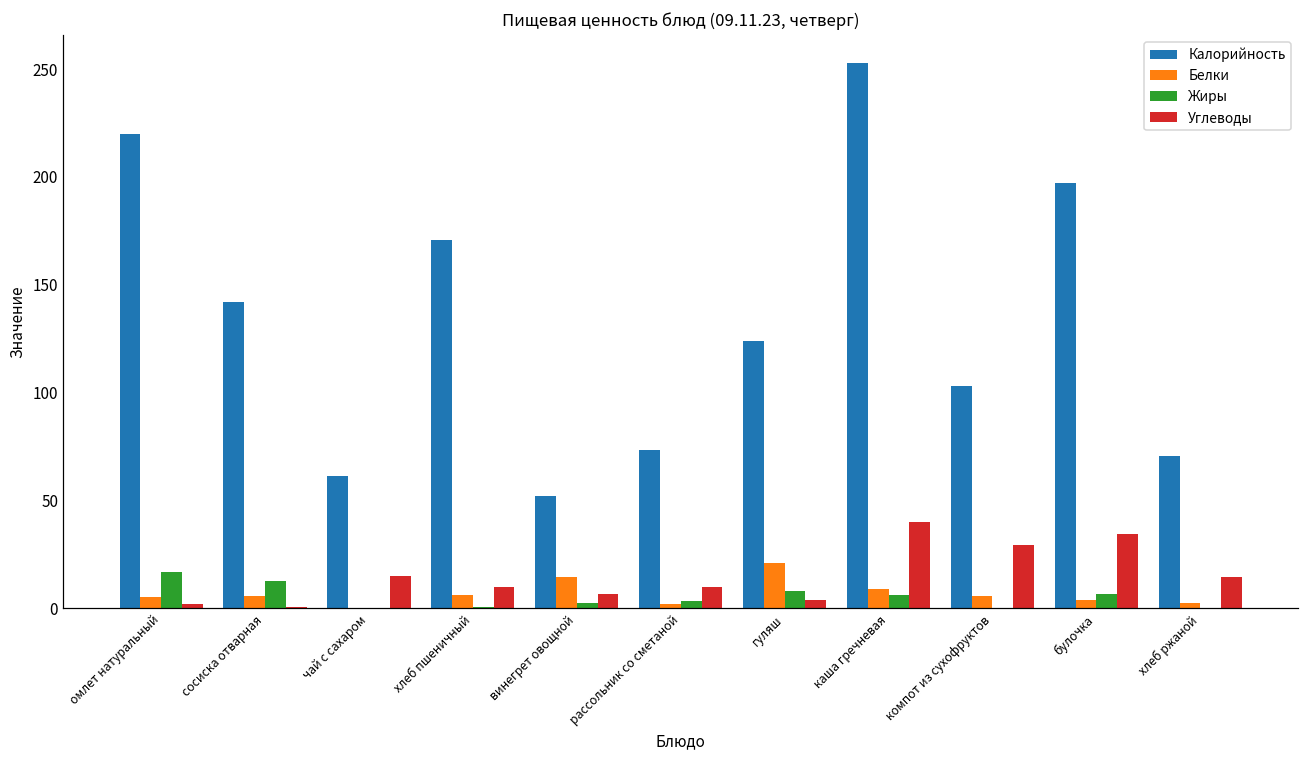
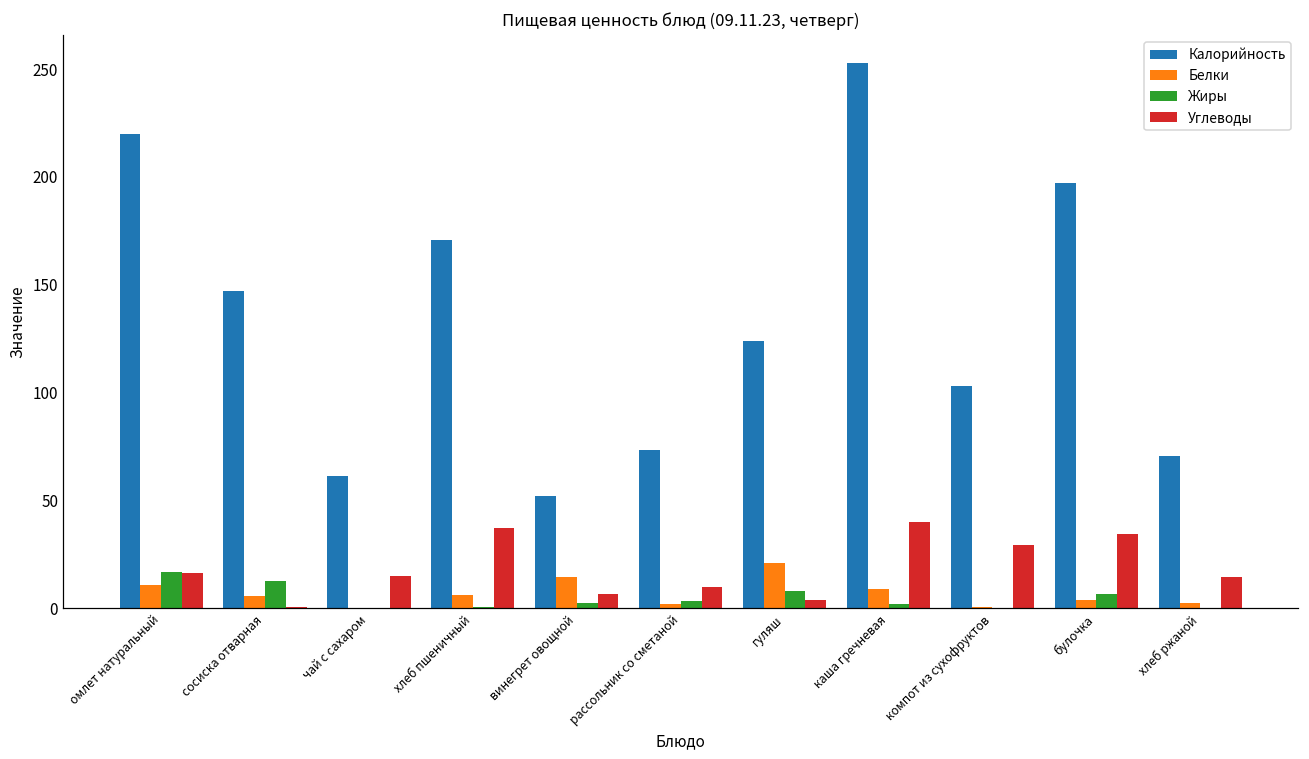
  {
    "Калорийность": {
      "омлет натуральный": 220,
-     "сосиска отварная": 142,
+     "сосиска отварная": 147,
      "чай с сахаром": 61,
      "хлеб пшеничный": 171,
      "винегрет овощной": 52,
      "рассольник со сметаной": 74,
      "гуляш": 124,
      "каша гречневая": 253,
      "компот из сухофруктов": 103,
      "булочка": 197,
      "хлеб ржаной": 71
    },
    "Белки": {
-     "омлет натуральный": 5,
+     "омлет натуральный": 11,
      "сосиска отварная": 6,
      "хлеб пшеничный": 6,
      "винегрет овощной": 15,
      "рассольник со сметаной": 2,
      "гуляш": 21,
      "каша гречневая": 9,
-     "компот из сухофруктов": 6,
+     "компот из сухофруктов": 1,
      "булочка": 4,
      "хлеб ржаной": 2
    },
    "Жиры": {
      "омлет натуральный": 17,
      "сосиска отварная": 13,
      "винегрет овощной": 2,
      "рассольник со сметаной": 4,
      "гуляш": 8,
-     "каша гречневая": 6,
+     "каша гречневая": 2,
      "компот из сухофруктов": 0,
      "булочка": 7
    },
    "Углеводы": {
-     "омлет натуральный": 2,
+     "омлет натуральный": 16,
      "чай с сахаром": 15,
-     "хлеб пшеничный": 10,
+     "хлеб пшеничный": 37,
      "винегрет овощной": 7,
      "рассольник со сметаной": 10,
      "гуляш": 4,
      "каша гречневая": 40,
      "компот из сухофруктов": 30,
      "булочка": 35,
      "хлеб ржаной": 15
    }
  }
